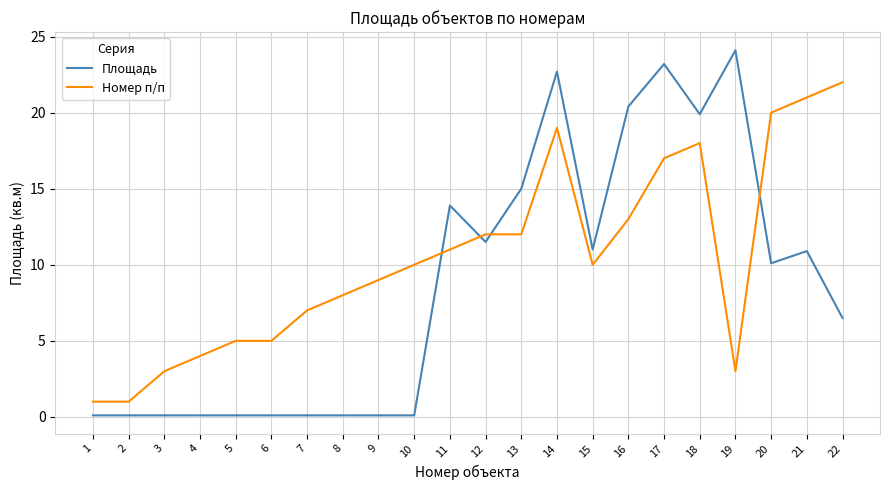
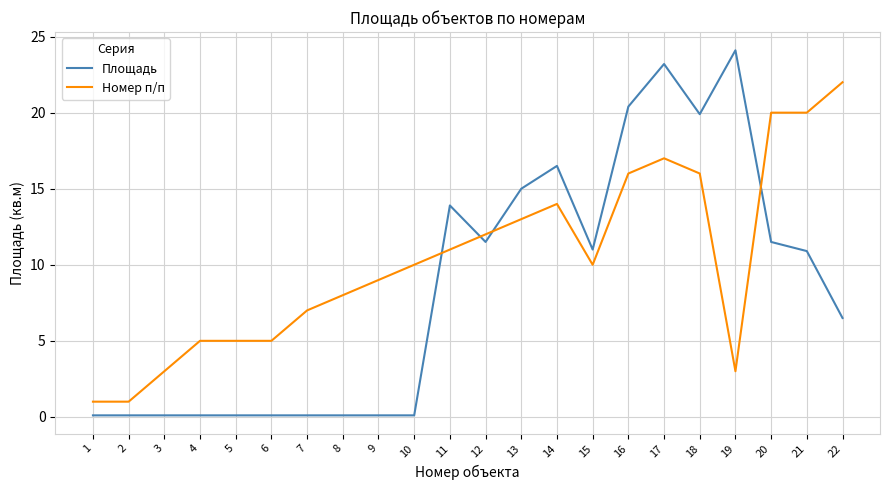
  {
    "Площадь": {
      "1": 0.1,
      "2": 0.1,
      "3": 0.1,
      "4": 0.1,
      "5": 0.1,
      "6": 0.1,
      "7": 0.1,
      "8": 0.1,
      "9": 0.1,
      "10": 0.1,
      "11": 13.9,
      "12": 11.5,
      "13": 15.0,
-     "14": 22.7,
+     "14": 16.5,
      "15": 11.0,
      "16": 20.4,
      "17": 23.2,
      "18": 19.9,
      "19": 24.1,
-     "20": 10.1,
+     "20": 11.5,
      "21": 10.9,
      "22": 6.5
    },
    "Номер п/п": {
      "1": 1,
      "2": 1,
      "3": 3,
-     "4": 4,
+     "4": 5,
      "5": 5,
      "6": 5,
      "7": 7,
      "8": 8,
      "9": 9,
      "10": 10,
      "11": 11,
      "12": 12,
-     "13": 12,
-     "14": 19,
+     "13": 13,
+     "14": 14,
      "15": 10,
-     "16": 13,
+     "16": 16,
      "17": 17,
-     "18": 18,
+     "18": 16,
      "19": 3,
      "20": 20,
-     "21": 21,
+     "21": 20,
      "22": 22
    }
  }
